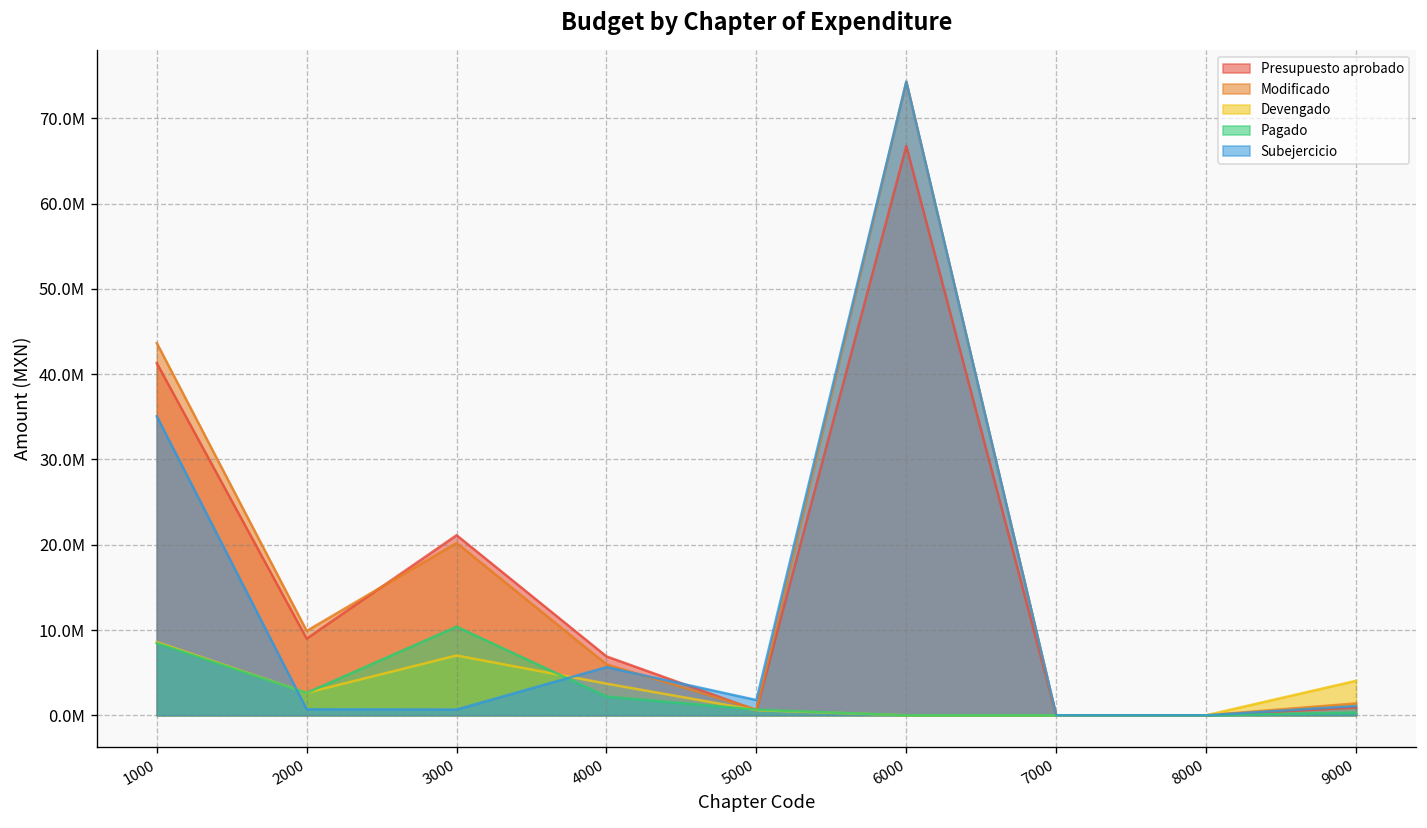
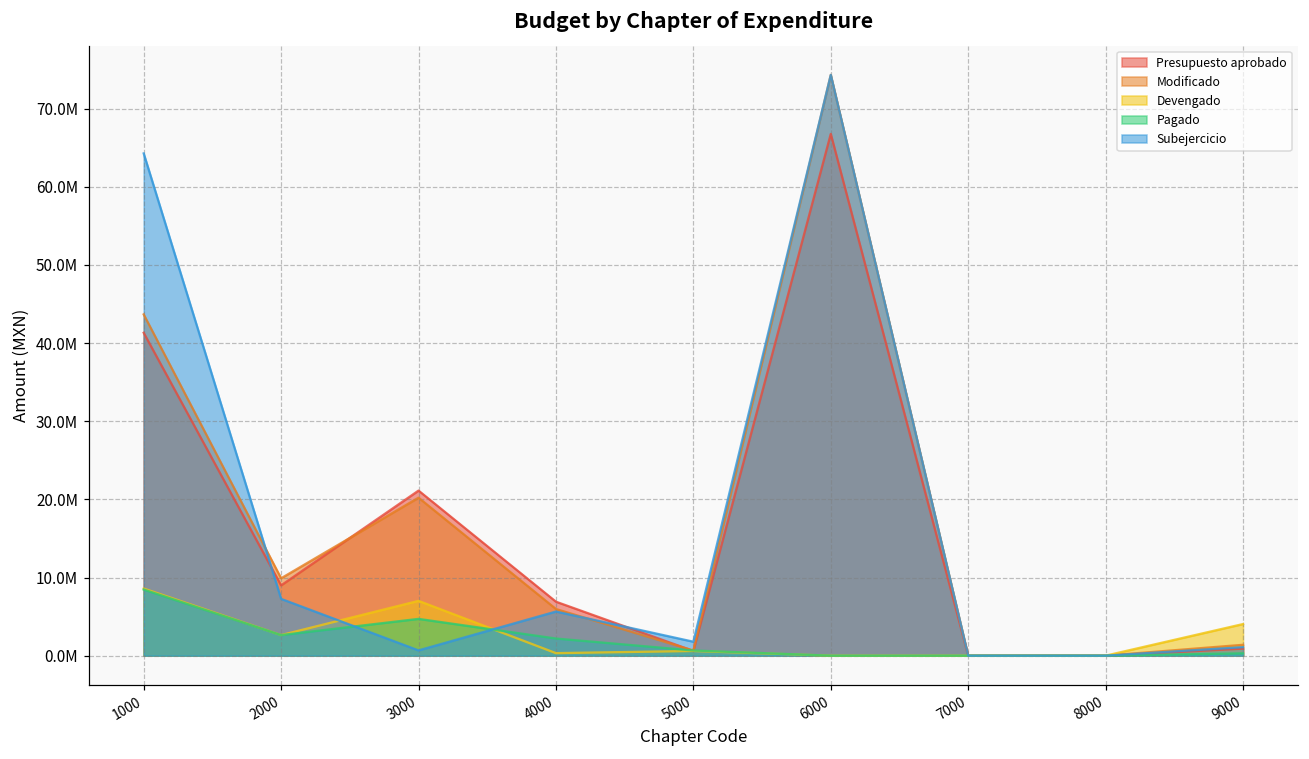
  {
    "Devengado": {
      "3000": 7000000,
-     "4000": 4000000,
+     "4000": 0,
      "9000": 4000000
    },
    "Pagado": {
-     "3000": 10000000,
+     "3000": 5000000,
      "4000": 2000000,
      "9000": 0
    },
    "Subejercicio": {
-     "1000": 35000000,
-     "2000": 1000000,
+     "1000": 64000000,
+     "2000": 7000000,
      "3000": 1000000,
      "5000": 2000000
    }
  }
